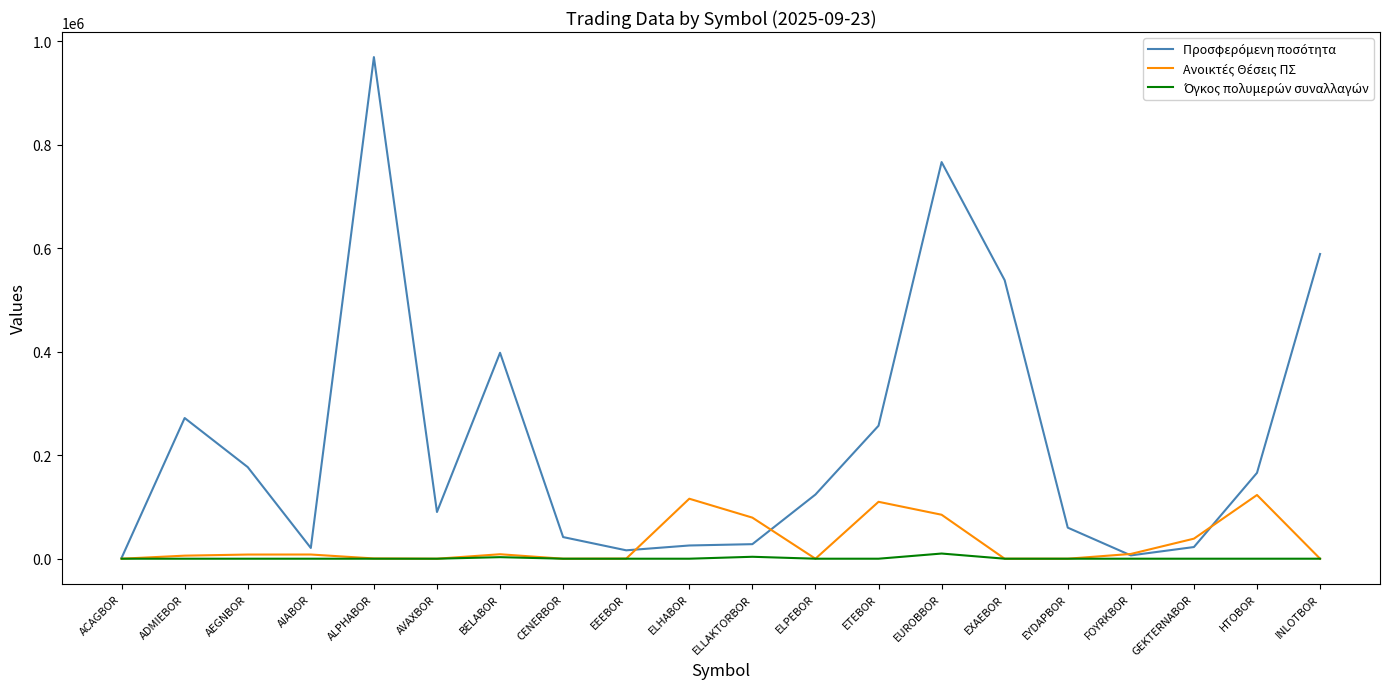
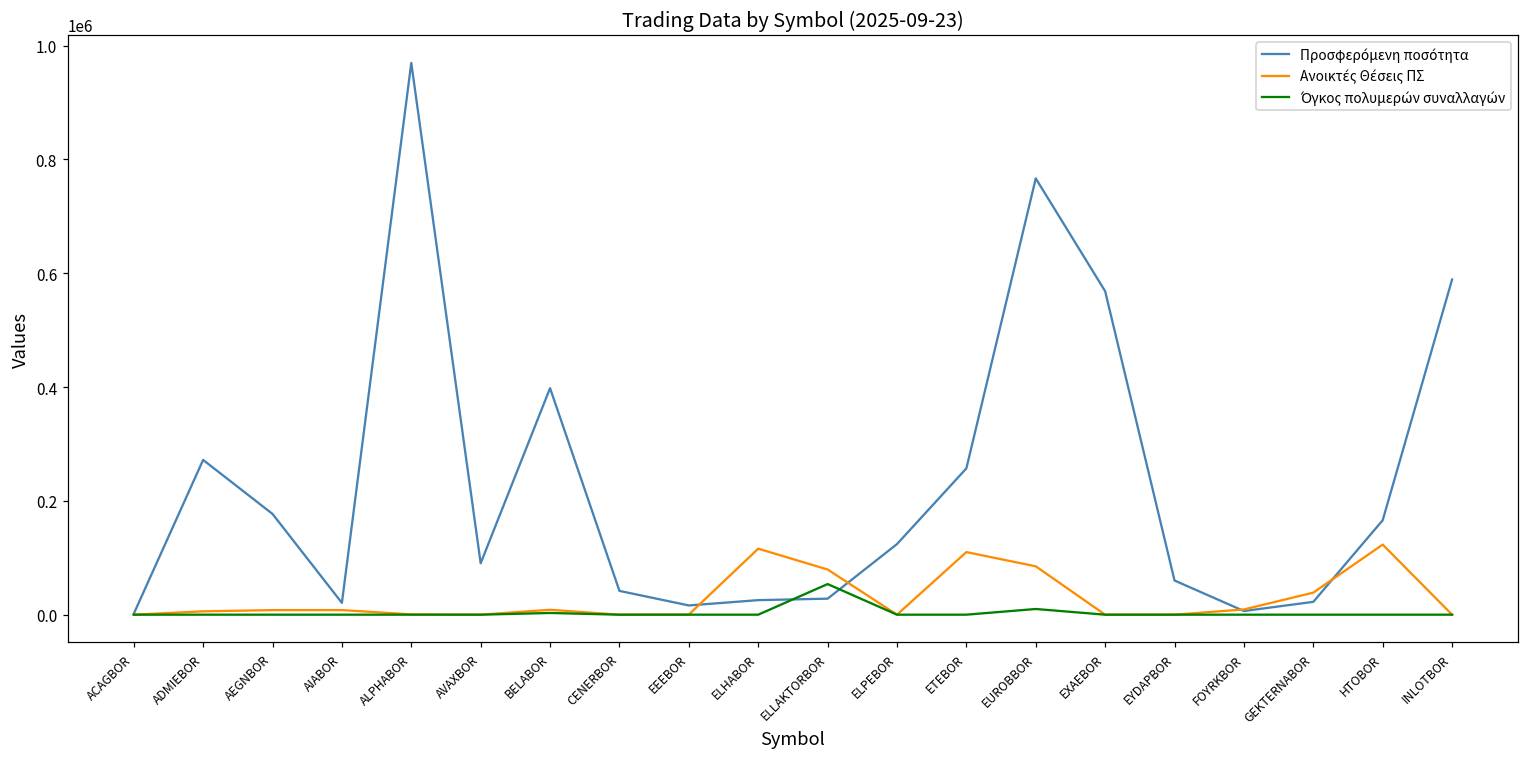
  {
    "Προσφερόμενη ποσότητα": {
      "ADMIEBOR": 270000,
      "AEGNBOR": 180000,
      "AIABOR": 20000,
      "ALPHABOR": 970000,
      "AVAXBOR": 90000,
      "BELABOR": 400000,
      "CENERBOR": 40000,
      "EEEBOR": 20000,
      "ELHABOR": 30000,
      "ELLAKTORBOR": 30000,
      "ELPEBOR": 120000,
      "ETEBOR": 260000,
      "EUROBBOR": 770000,
-     "EXAEBOR": 540000,
+     "EXAEBOR": 570000,
      "EYDAPBOR": 60000,
      "GEKTERNABOR": 20000,
      "HTOBOR": 170000,
      "INLOTBOR": 590000
    },
    "Ανοικτές Θέσεις ΠΣ": {
      "ADMIEBOR": 10000,
      "AEGNBOR": 10000,
      "AIABOR": 10000,
      "BELABOR": 10000,
      "ELHABOR": 120000,
      "ELLAKTORBOR": 80000,
      "ETEBOR": 110000,
      "EUROBBOR": 90000,
      "GEKTERNABOR": 40000,
      "HTOBOR": 120000
    },
    "Όγκος πολυμερών συναλλαγών": {
      "ADMIEBOR": 0,
      "AEGNBOR": 0,
      "AIABOR": 0,
      "BELABOR": 0,
      "ELHABOR": 0,
-     "ELLAKTORBOR": 0,
+     "ELLAKTORBOR": 50000,
      "ETEBOR": 0,
      "EUROBBOR": 10000,
      "FOYRKBOR": 0,
      "GEKTERNABOR": 0,
      "HTOBOR": 0
    }
  }
